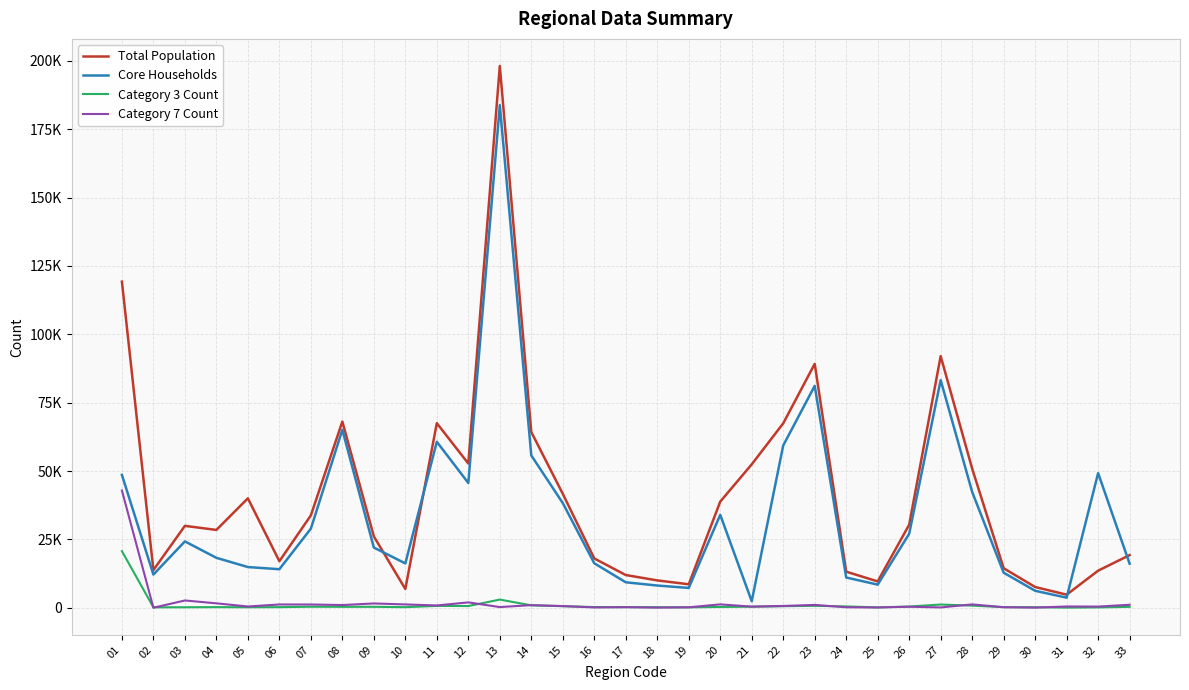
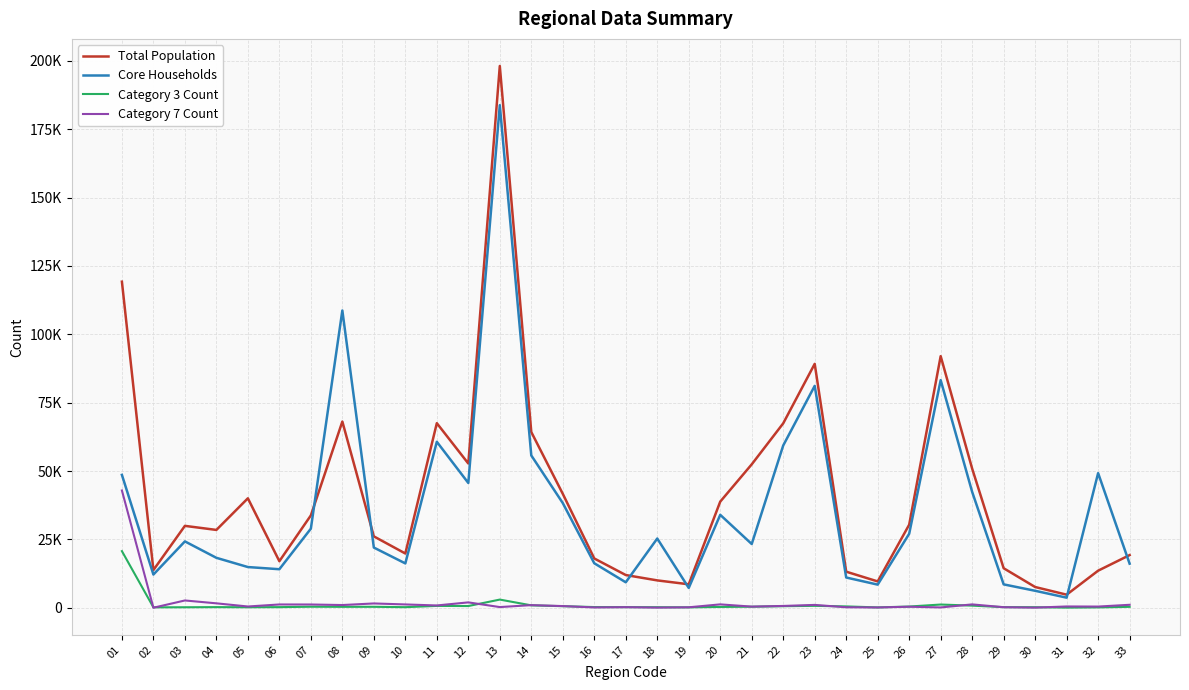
  {
    "Total Population": {
      "01": 119000,
      "02": 14000,
      "03": 30000,
      "04": 28000,
      "05": 40000,
      "06": 17000,
      "07": 34000,
      "08": 68000,
      "09": 26000,
-     "10": 7000,
+     "10": 20000,
      "11": 68000,
      "12": 53000,
      "13": 198000,
      "14": 64000,
      "15": 42000,
      "16": 18000,
      "17": 12000,
      "18": 10000,
      "19": 9000,
      "20": 39000,
      "21": 52000,
      "22": 67000,
      "23": 89000,
      "24": 13000,
      "25": 10000,
      "26": 30000,
      "27": 92000,
      "28": 51000,
      "29": 14000,
      "30": 8000,
      "31": 5000,
      "32": 14000,
      "33": 19000
    },
    "Core Households": {
      "01": 49000,
      "02": 12000,
      "03": 24000,
      "04": 18000,
      "05": 15000,
      "06": 14000,
      "07": 29000,
-     "08": 65000,
+     "08": 109000,
      "09": 22000,
      "10": 16000,
      "11": 61000,
      "12": 46000,
      "13": 184000,
      "14": 56000,
      "15": 38000,
      "16": 16000,
      "17": 9000,
-     "18": 8000,
+     "18": 25000,
      "19": 7000,
      "20": 34000,
-     "21": 2000,
+     "21": 23000,
      "22": 59000,
      "23": 81000,
      "24": 11000,
      "25": 8000,
      "26": 27000,
      "27": 83000,
      "28": 42000,
-     "29": 13000,
+     "29": 9000,
      "30": 6000,
      "31": 4000,
      "32": 49000,
      "33": 16000
    },
    "Category 3 Count": {
      "01": 21000,
      "03": 0,
      "04": 0,
      "06": 0,
      "09": 0,
      "10": 0,
      "12": 1000,
      "13": 3000,
      "27": 1000
    },
    "Category 7 Count": {
      "01": 43000,
      "03": 3000,
      "04": 2000,
      "06": 1000,
      "09": 2000,
      "10": 1000,
      "12": 2000,
      "13": 0,
      "27": 0
    }
  }
